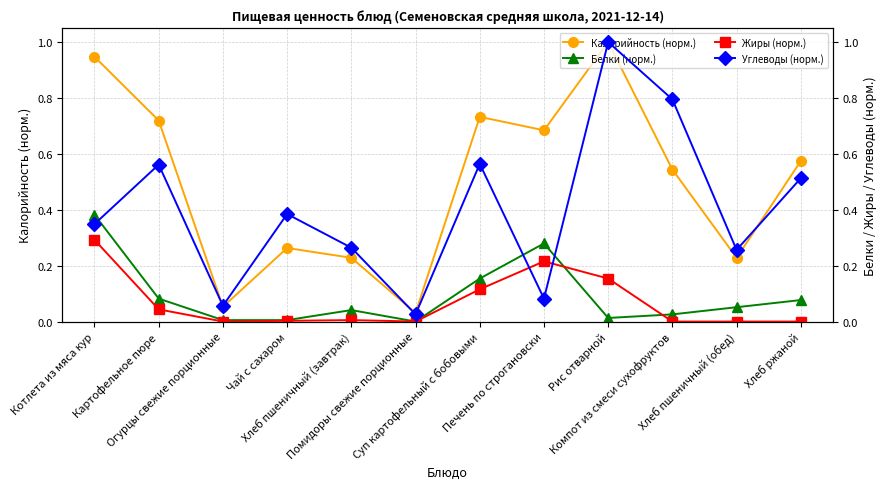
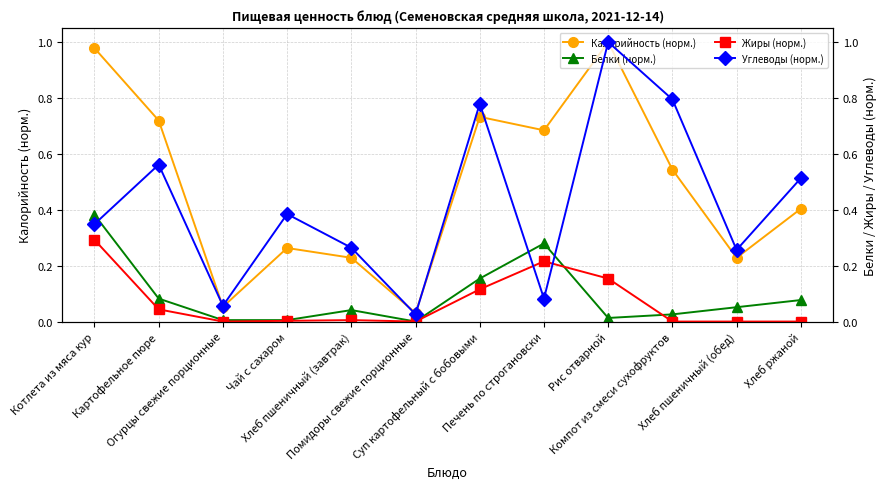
  {
    "Калорийность (норм.)": {
-     "Котлета из мяса кур": 0.95,
+     "Котлета из мяса кур": 0.98,
      "Картофельное пюре": 0.72,
      "Огурцы свежие порционные": 0.05,
      "Чай с сахаром": 0.26,
      "Хлеб пшеничный (завтрак)": 0.23,
      "Помидоры свежие порционные": 0.03,
      "Суп картофельный с бобовыми": 0.73,
      "Печень по строгановски": 0.68,
      "Компот из смеси сухофруктов": 0.54,
      "Хлеб пшеничный (обед)": 0.23,
-     "Хлеб ржаной": 0.57
+     "Хлеб ржаной": 0.40
    },
    "Белки (норм.)": {
      "Котлета из мяса кур": 0.38,
      "Картофельное пюре": 0.08,
      "Хлеб пшеничный (завтрак)": 0.04,
      "Суп картофельный с бобовыми": 0.15,
      "Печень по строгановски": 0.28,
      "Рис отварной": 0.01,
      "Компот из смеси сухофруктов": 0.03,
      "Хлеб пшеничный (обед)": 0.05,
      "Хлеб ржаной": 0.08
    },
    "Жиры (норм.)": {
      "Котлета из мяса кур": 0.29,
      "Картофельное пюре": 0.04,
      "Хлеб пшеничный (завтрак)": 0.01,
      "Суп картофельный с бобовыми": 0.12,
      "Печень по строгановски": 0.22,
      "Рис отварной": 0.15,
      "Компот из смеси сухофруктов": 0.00,
      "Хлеб пшеничный (обед)": 0.00,
      "Хлеб ржаной": 0.00
    },
    "Углеводы (норм.)": {
      "Котлета из мяса кур": 0.35,
      "Картофельное пюре": 0.56,
      "Огурцы свежие порционные": 0.06,
      "Чай с сахаром": 0.38,
      "Хлеб пшеничный (завтрак)": 0.26,
      "Помидоры свежие порционные": 0.03,
-     "Суп картофельный с бобовыми": 0.56,
+     "Суп картофельный с бобовыми": 0.78,
      "Печень по строгановски": 0.08,
      "Компот из смеси сухофруктов": 0.79,
      "Хлеб пшеничный (обед)": 0.26,
      "Хлеб ржаной": 0.51
    }
  }
